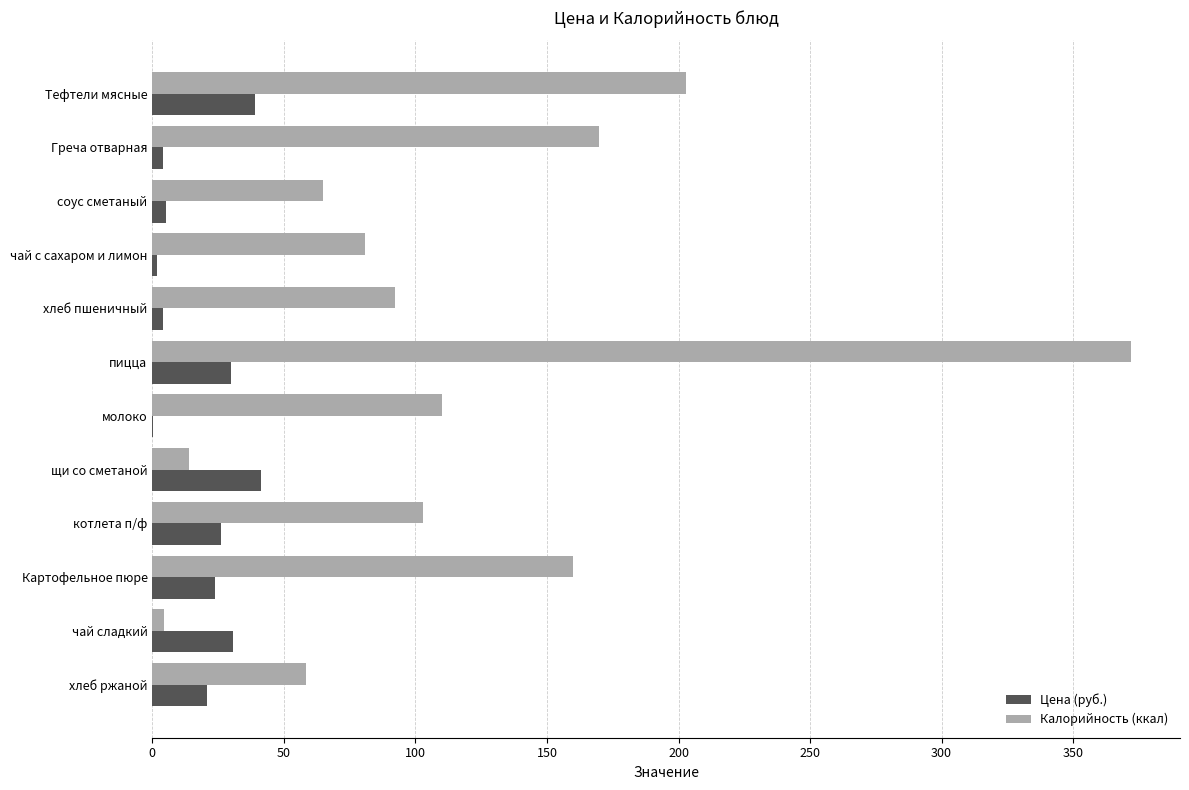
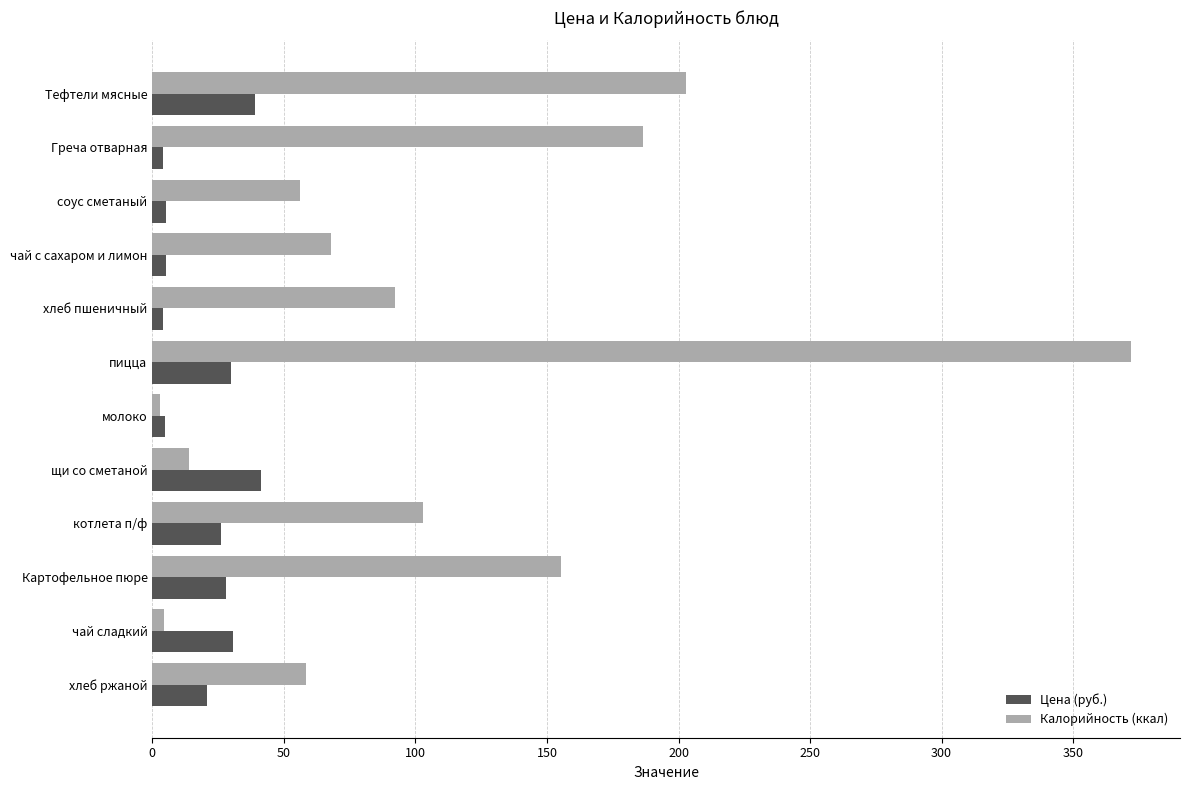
  {
    "Цена (руб.)": {
      "Тефтели мясные": 39,
      "Греча отварная": 4,
      "соус сметаный": 5,
-     "чай с сахаром и лимон": 2,
+     "чай с сахаром и лимон": 5,
      "хлеб пшеничный": 4,
      "пицца": 30,
-     "молоко": 0,
+     "молоко": 5,
      "щи со сметаной": 41,
      "котлета п/ф": 26,
-     "Картофельное пюре": 24,
+     "Картофельное пюре": 28,
      "чай сладкий": 31,
      "хлеб ржаной": 21
    },
    "Калорийность (ккал)": {
      "Тефтели мясные": 203,
-     "Греча отварная": 170,
-     "соус сметаный": 65,
-     "чай с сахаром и лимон": 81,
+     "Греча отварная": 187,
+     "соус сметаный": 56,
+     "чай с сахаром и лимон": 68,
      "хлеб пшеничный": 92,
      "пицца": 372,
-     "молоко": 110,
+     "молоко": 3,
      "щи со сметаной": 14,
      "котлета п/ф": 103,
-     "Картофельное пюре": 160,
+     "Картофельное пюре": 155,
      "чай сладкий": 5,
      "хлеб ржаной": 59
    }
  }
